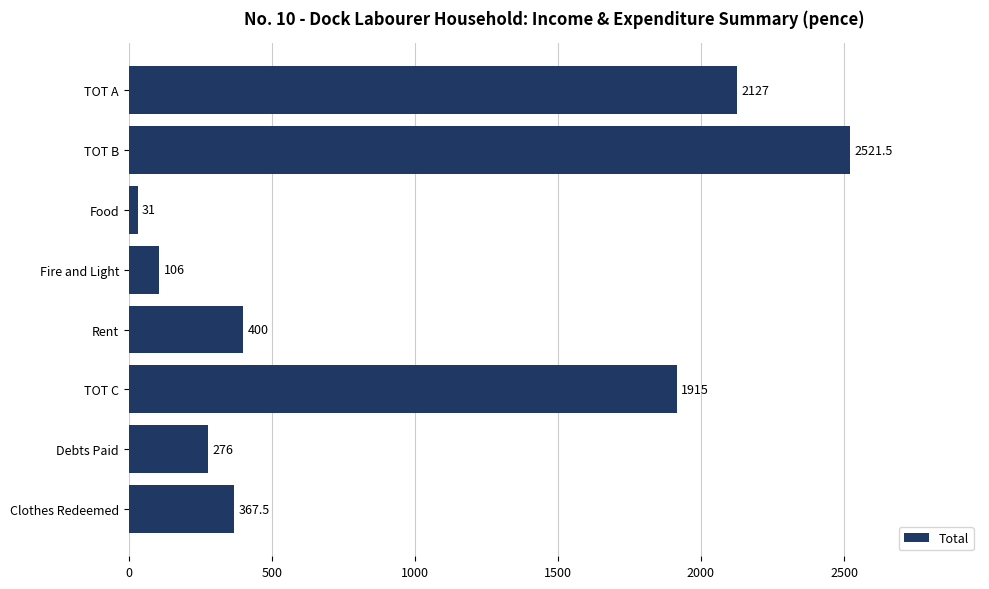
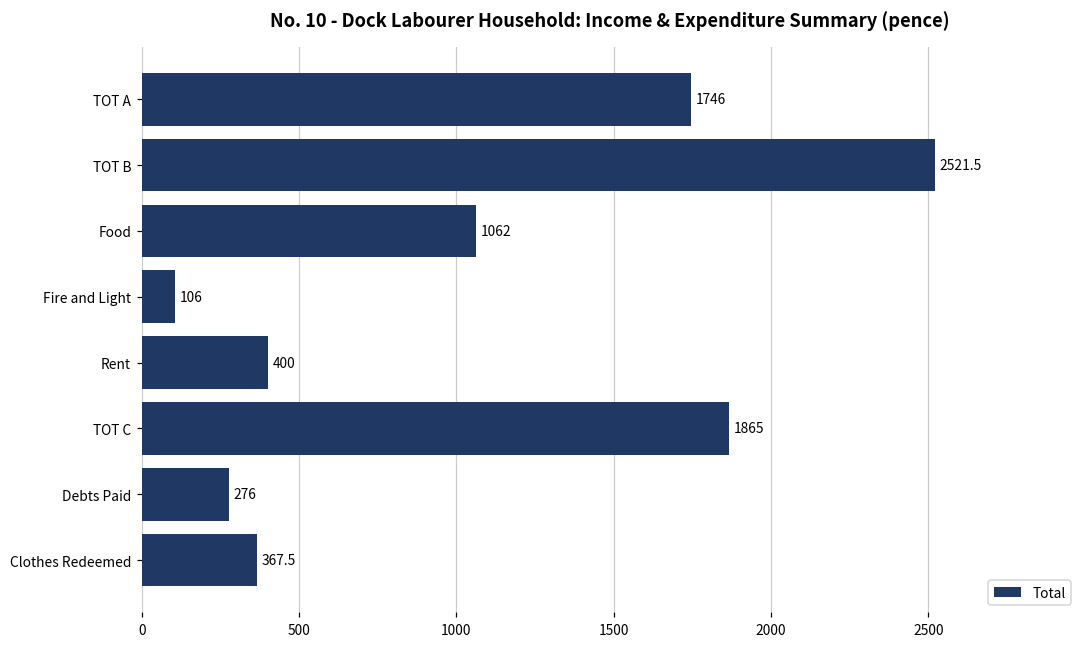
  {
-   "TOT A": 2127,
+   "TOT A": 1746,
    "TOT B": 2521.5,
-   "Food": 31,
+   "Food": 1062,
    "Fire and Light": 106,
    "Rent": 400,
-   "TOT C": 1915,
+   "TOT C": 1865,
    "Debts Paid": 276,
    "Clothes Redeemed": 367.5
  }
